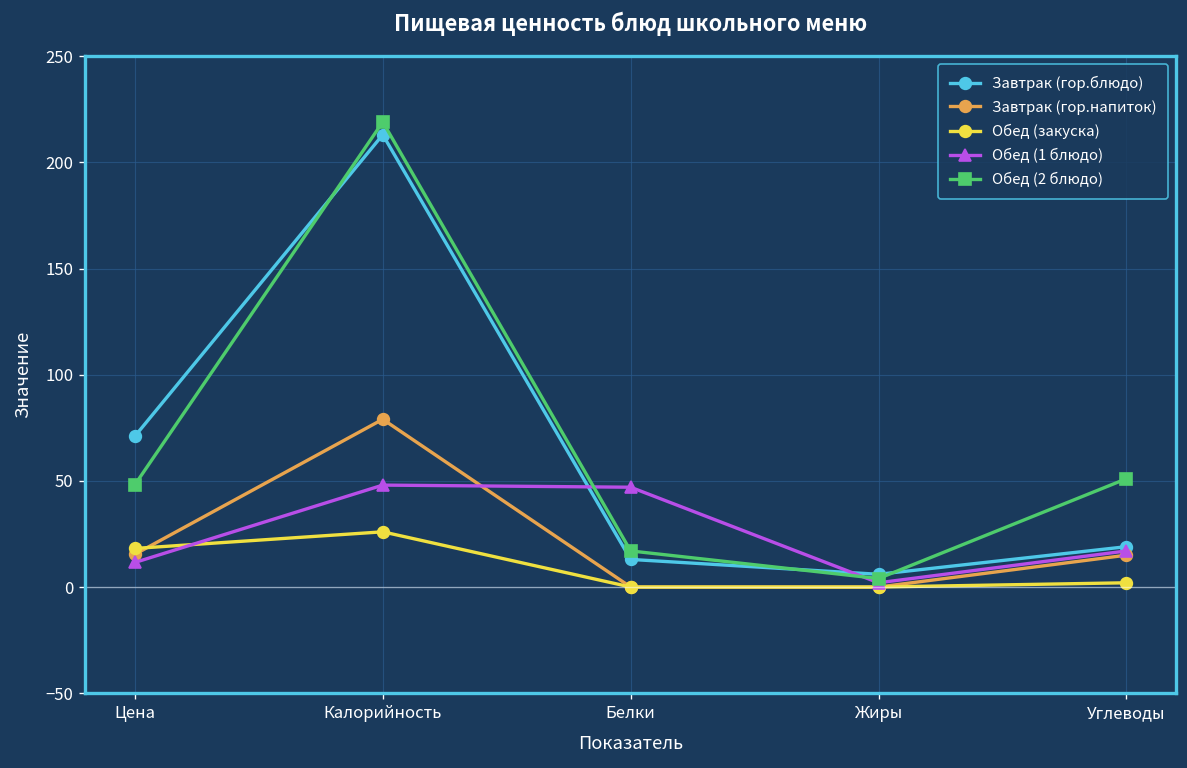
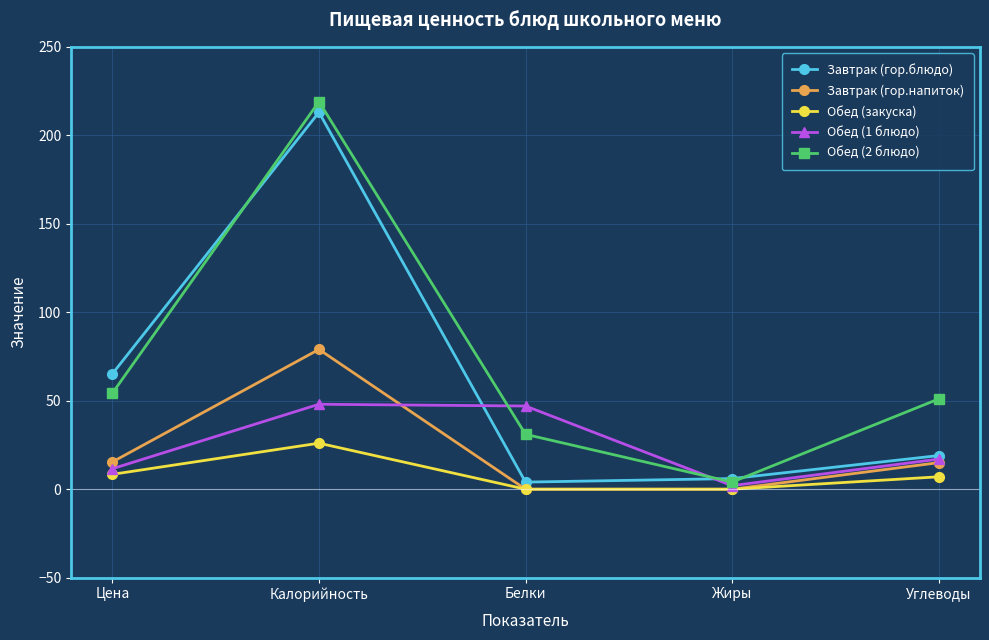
  {
    "Завтрак (гор.блюдо)": {
-     "Цена": 71,
+     "Цена": 65,
      "Калорийность": 213,
-     "Белки": 13,
+     "Белки": 4,
      "Жиры": 6,
      "Углеводы": 19
    },
    "Завтрак (гор.напиток)": {
      "Цена": 15,
      "Калорийность": 79,
      "Углеводы": 15
    },
    "Обед (закуска)": {
-     "Цена": 18,
+     "Цена": 8,
      "Калорийность": 26,
-     "Углеводы": 2
+     "Углеводы": 7
    },
    "Обед (1 блюдо)": {
      "Цена": 12,
      "Калорийность": 48,
      "Белки": 47,
      "Жиры": 2,
      "Углеводы": 17
    },
    "Обед (2 блюдо)": {
-     "Цена": 48,
+     "Цена": 54,
      "Калорийность": 219,
-     "Белки": 17,
+     "Белки": 31,
      "Жиры": 4,
      "Углеводы": 51
    }
  }
